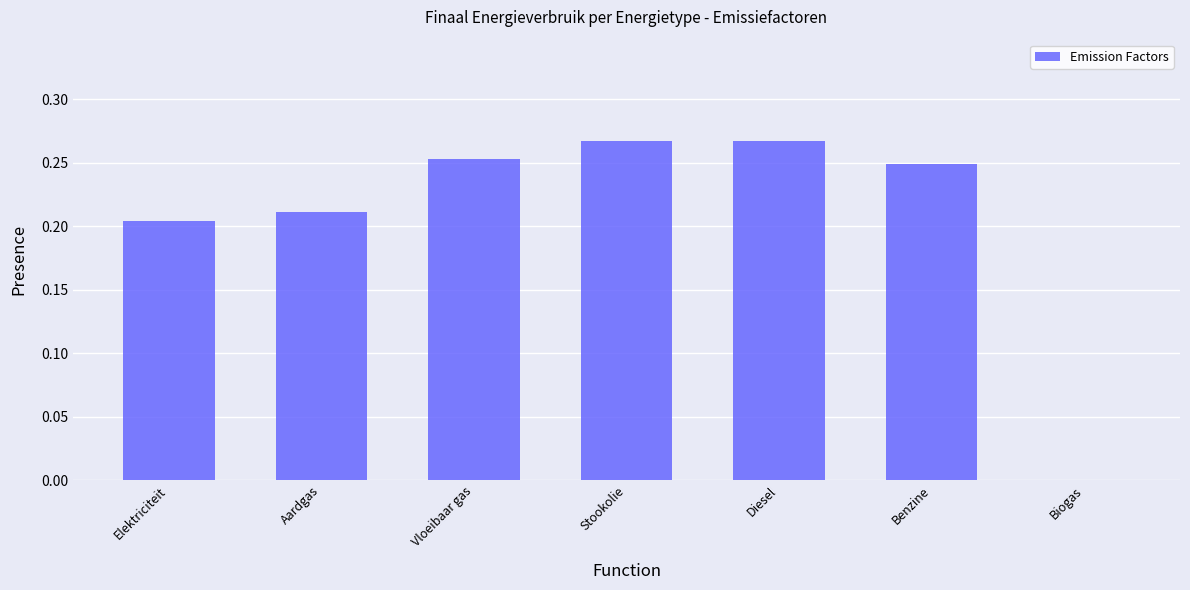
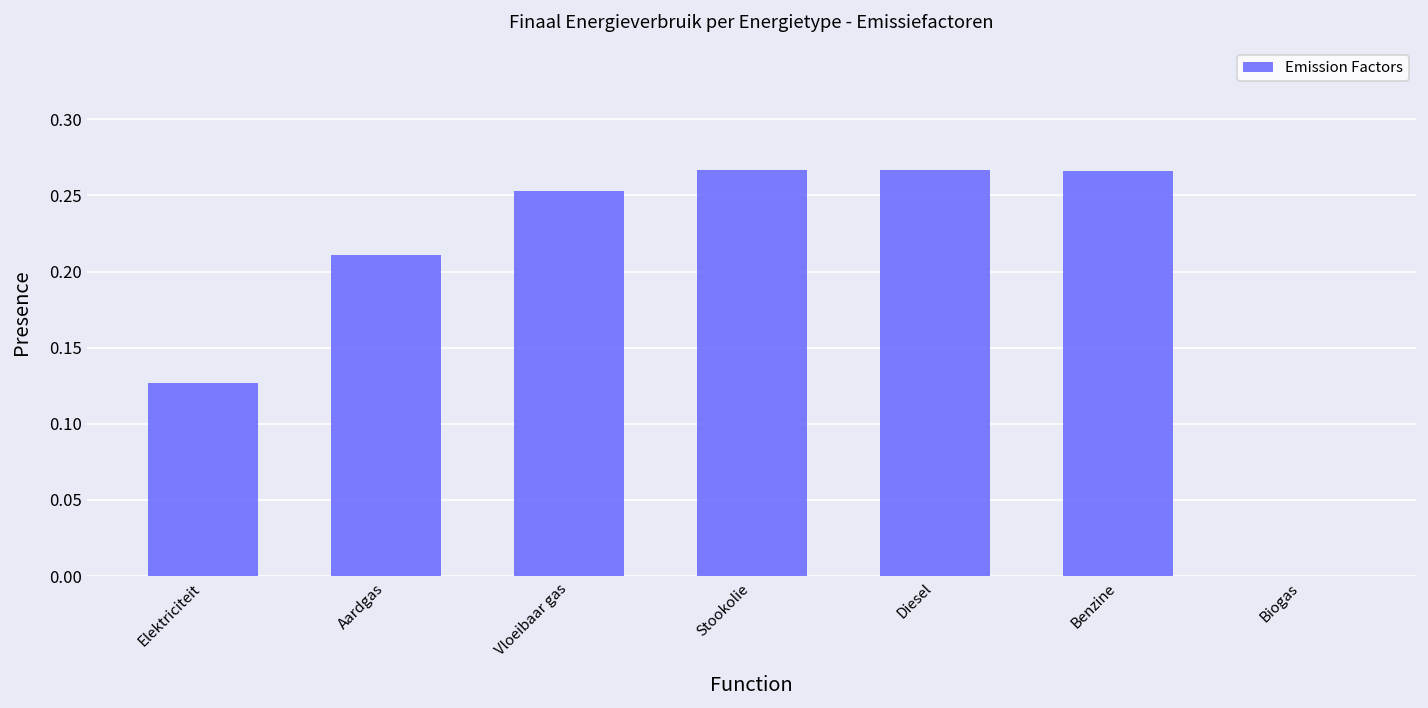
  {
-   "Elektriciteit": 0.204,
+   "Elektriciteit": 0.127,
    "Aardgas": 0.211,
    "Vloeibaar gas": 0.253,
    "Stookolie": 0.267,
    "Diesel": 0.267,
-   "Benzine": 0.249,
+   "Benzine": 0.266,
    "Biogas": 0.000
  }
